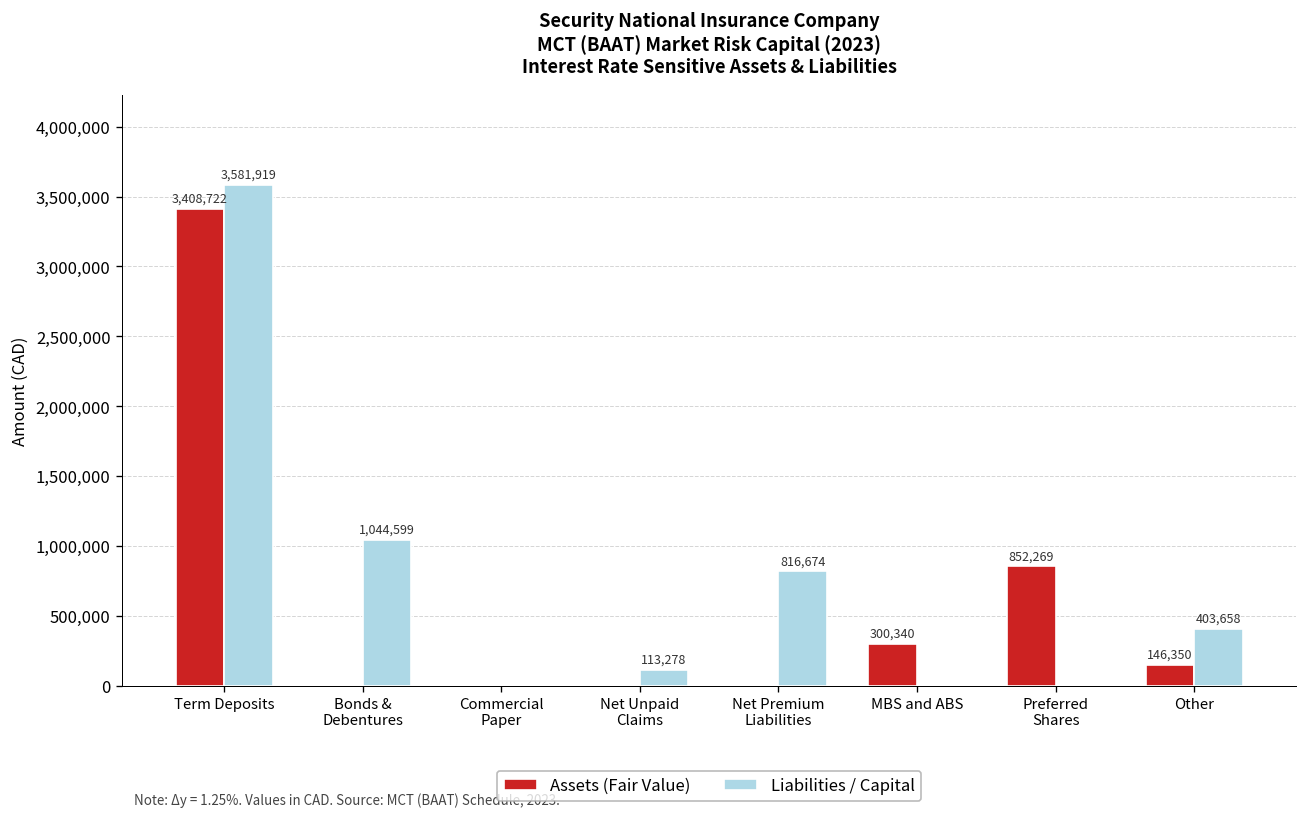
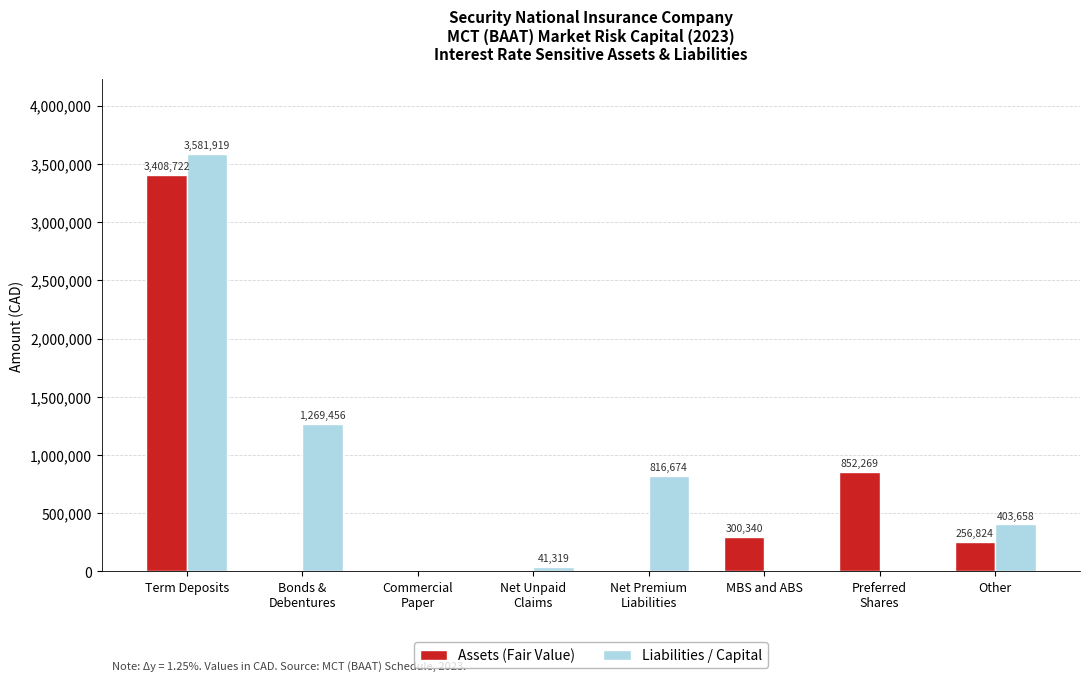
  {
    "Assets (Fair Value)": {
      "Term Deposits": "3,408,722",
      "MBS and ABS": "300,340",
      "Preferred Shares": "852,269",
-     "Other": "146,350"
+     "Other": "256,824"
    },
    "Liabilities / Capital": {
      "Term Deposits": "3,581,919",
-     "Bonds & Debentures": "1,044,599",
-     "Net Unpaid Claims": "113,278",
+     "Bonds & Debentures": "1,269,456",
+     "Net Unpaid Claims": "41,319",
      "Net Premium Liabilities": "816,674",
      "Other": "403,658"
    }
  }
